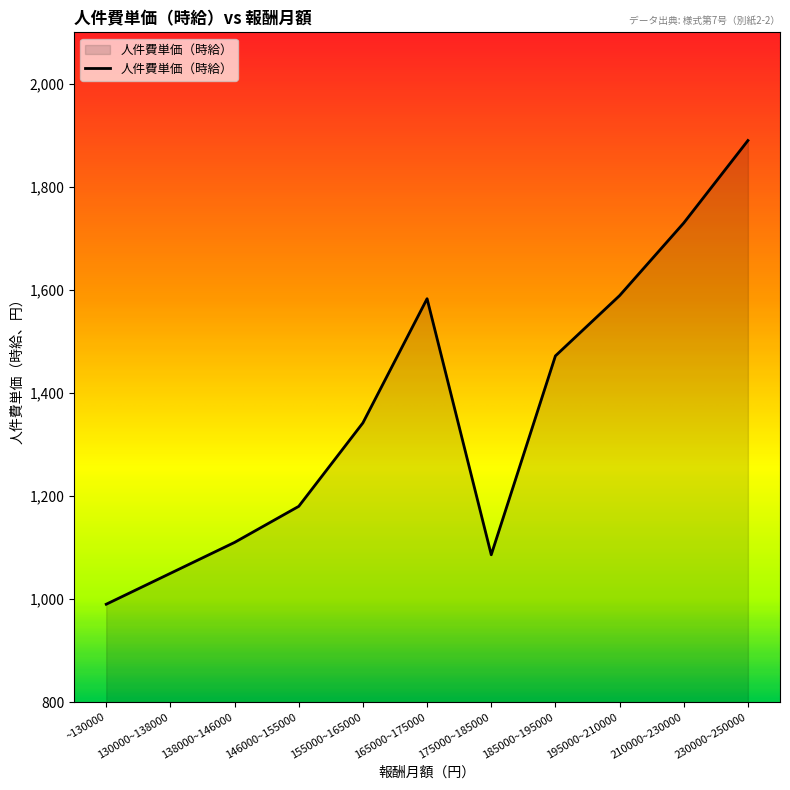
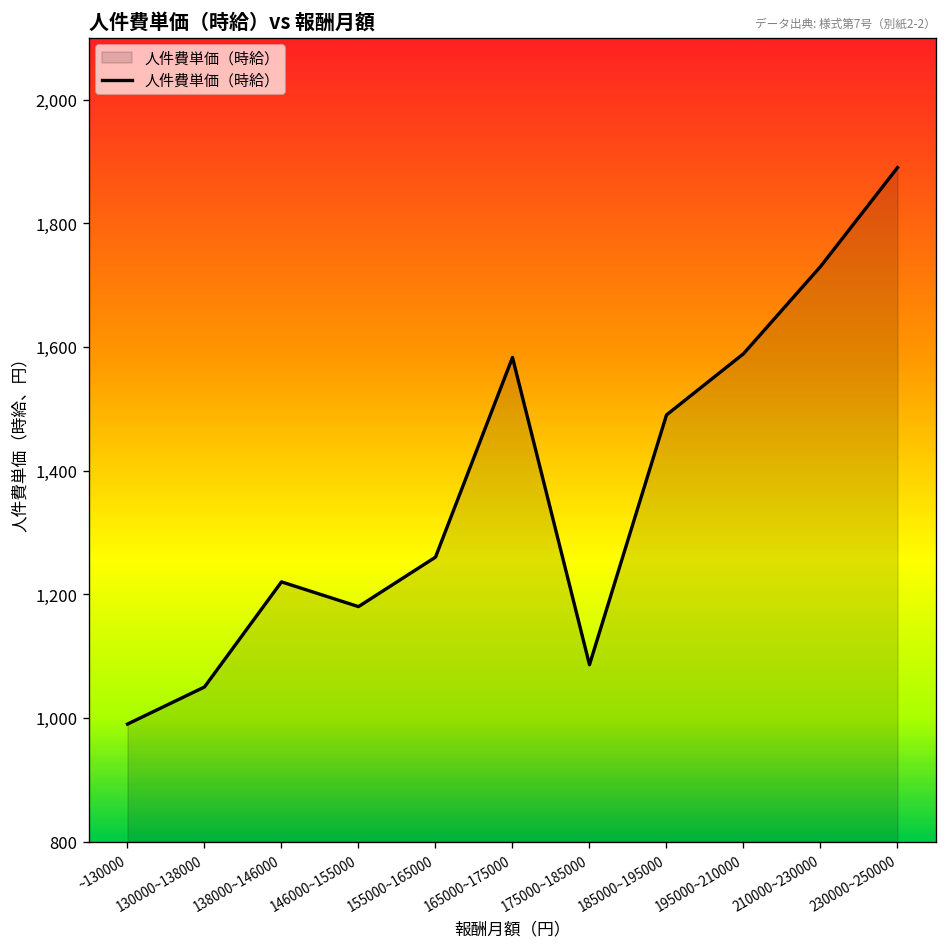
  {
    "~130000": "990",
    "130000~138000": "1,050",
-   "138000~146000": "1,110",
+   "138000~146000": "1,220",
    "146000~155000": "1,180",
-   "155000~165000": "1,340",
+   "155000~165000": "1,260",
    "165000~175000": "1,580",
    "175000~185000": "1,090",
-   "185000~195000": "1,470",
+   "185000~195000": "1,490",
    "195000~210000": "1,590",
    "210000~230000": "1,730",
    "230000~250000": "1,890"
  }
